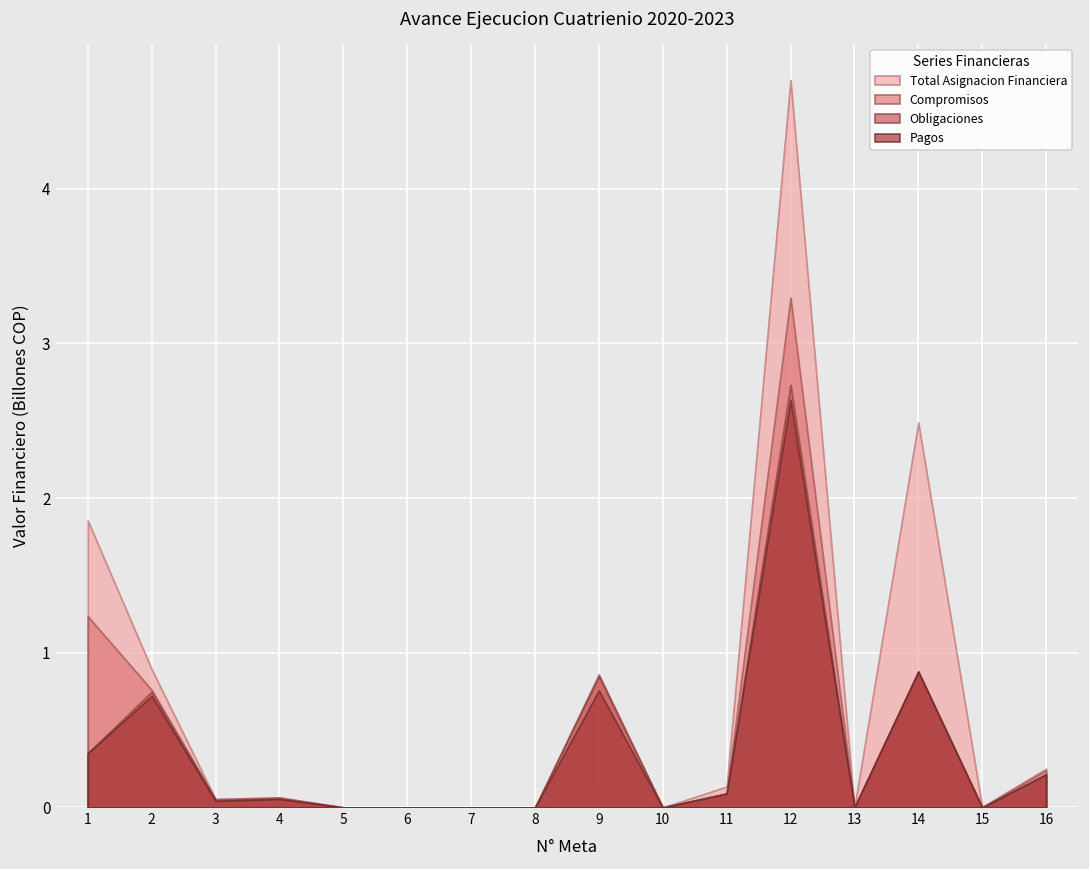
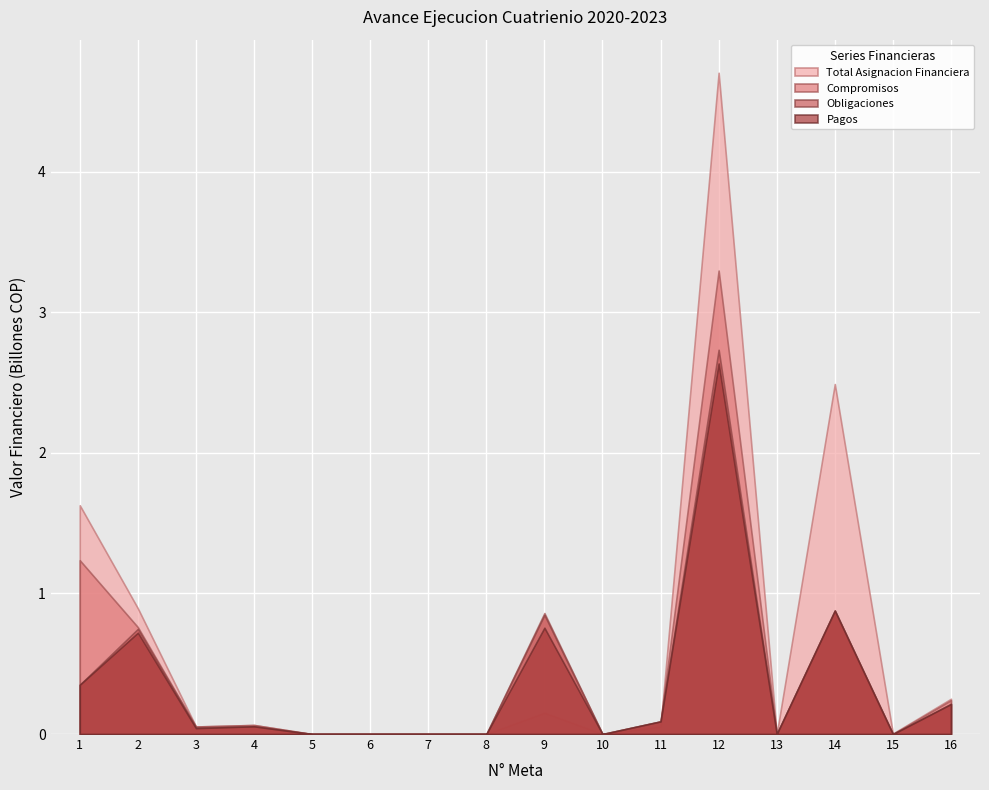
  {
    "Total Asignacion Financiera": {
-     "1": 1.86,
+     "1": 1.63,
      "2": 0.89,
      "9": 0.15,
-     "11": 0.14,
+     "11": 0.05,
      "12": 4.70,
      "14": 2.49
    }
  }
